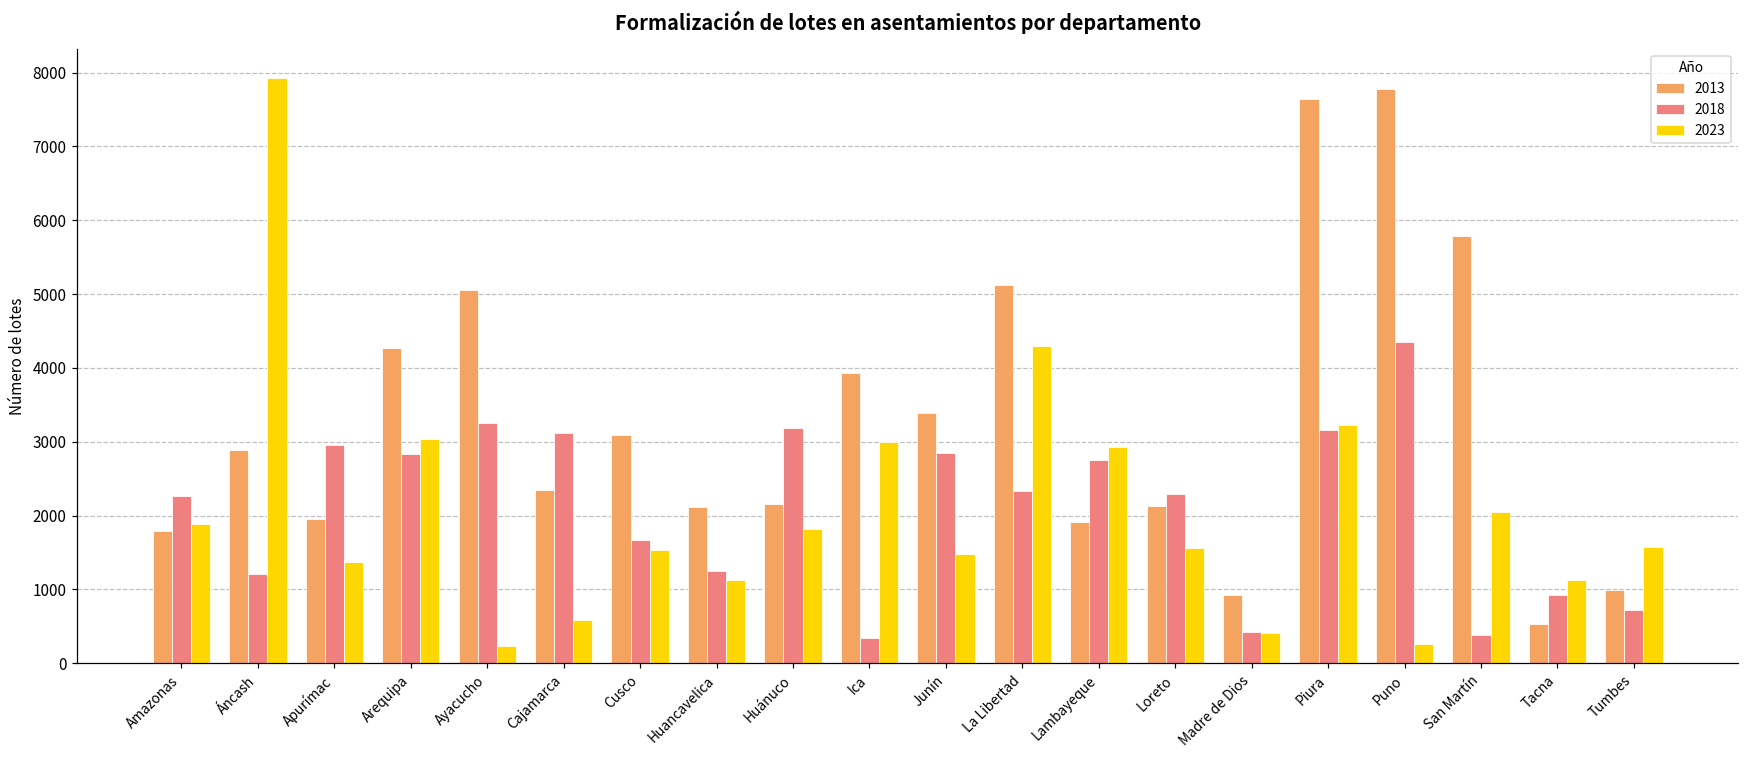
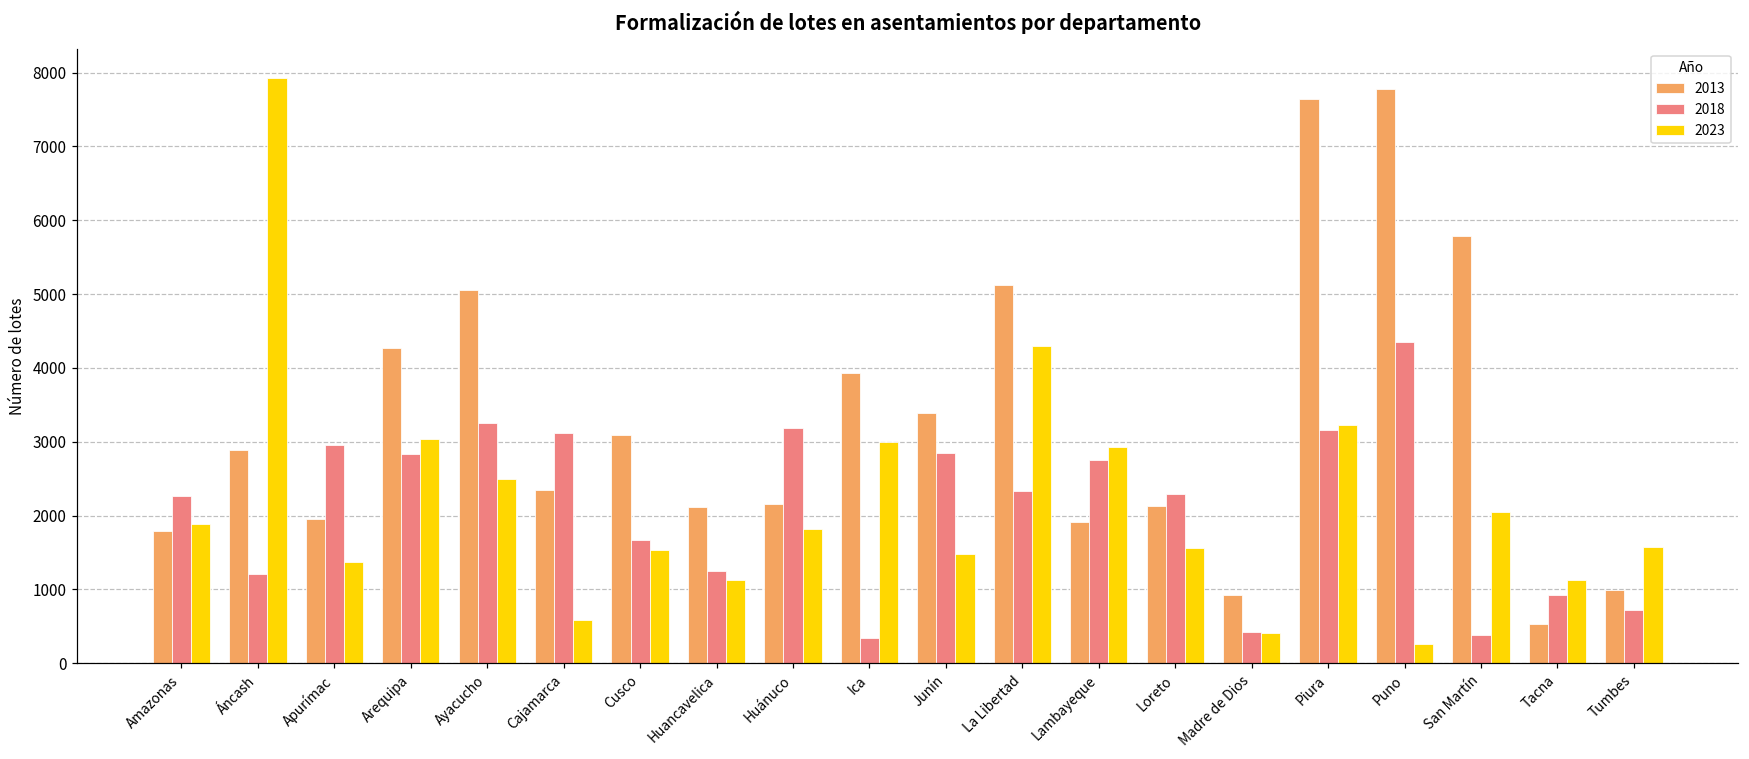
  {
    "2023": {
      "Amazonas": 1900,
      "Áncash": 7900,
      "Apurímac": 1400,
      "Arequipa": 3000,
-     "Ayacucho": 200,
+     "Ayacucho": 2500,
      "Cajamarca": 600,
      "Cusco": 1500,
      "Huancavelica": 1100,
      "Huánuco": 1800,
      "Ica": 3000,
      "Junín": 1500,
      "La Libertad": 4300,
      "Lambayeque": 2900,
      "Loreto": 1600,
      "Madre de Dios": 400,
      "Piura": 3200,
      "Puno": 300,
      "San Martín": 2100,
      "Tacna": 1100,
      "Tumbes": 1600
    }
  }
